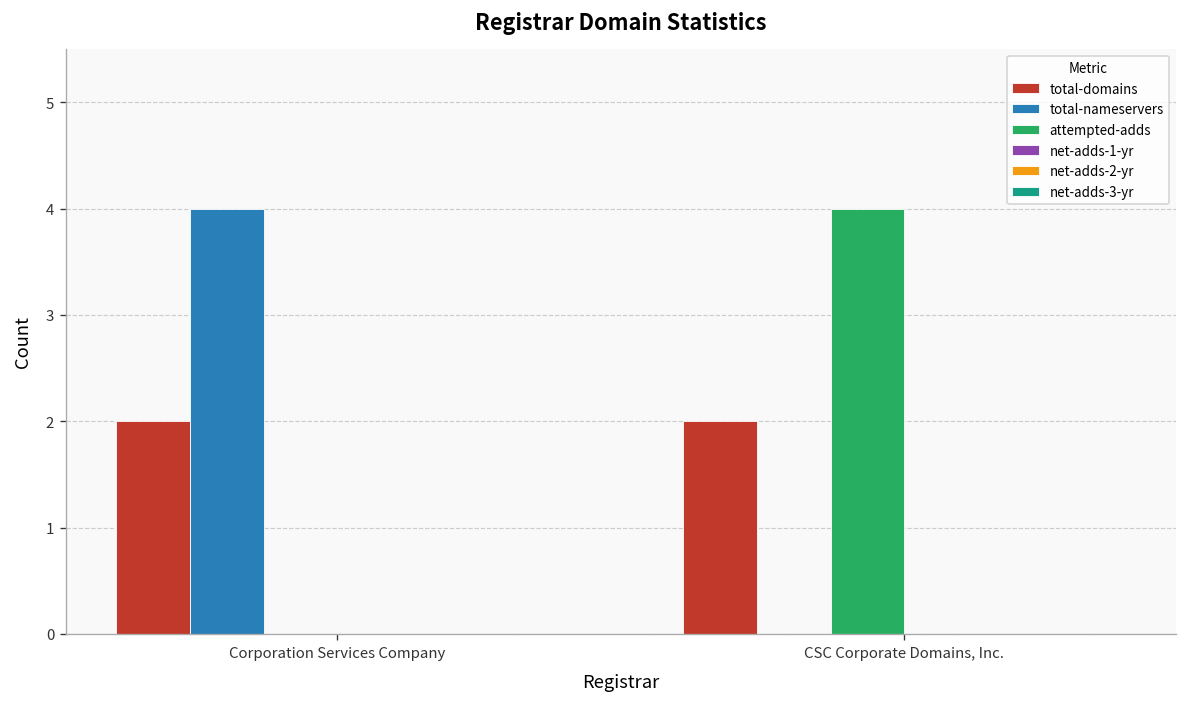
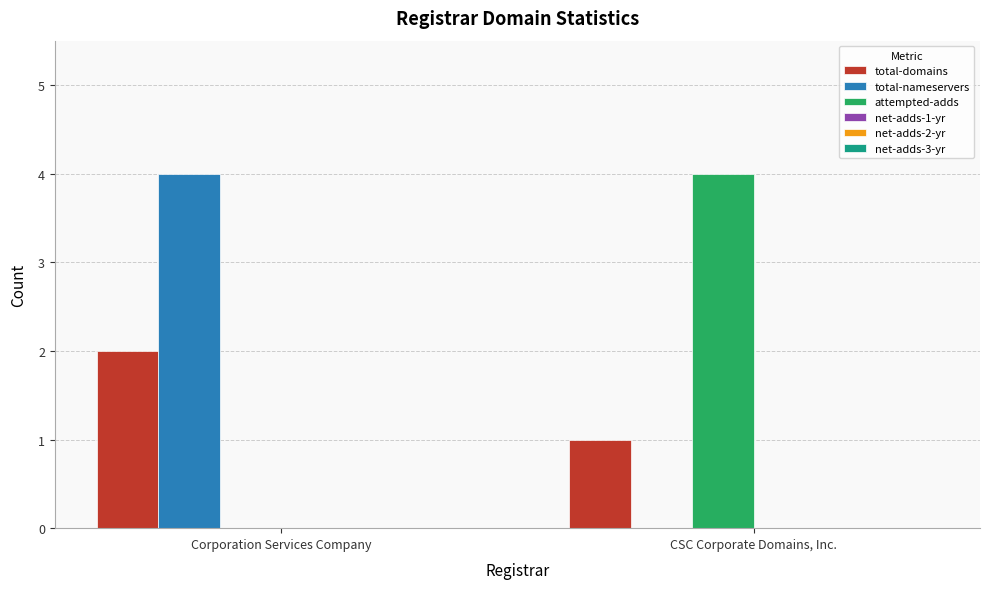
  {
    "total-domains": {
      "Corporation Services Company": 2,
-     "CSC Corporate Domains, Inc.": 2
+     "CSC Corporate Domains, Inc.": 1
    },
    "total-nameservers": {
      "Corporation Services Company": 4,
      "CSC Corporate Domains, Inc.": 0
    },
    "net-adds-1-yr": {
      "Corporation Services Company": 0,
      "CSC Corporate Domains, Inc.": 0
    },
    "net-adds-2-yr": {
      "Corporation Services Company": 0,
      "CSC Corporate Domains, Inc.": 0
    }
  }
